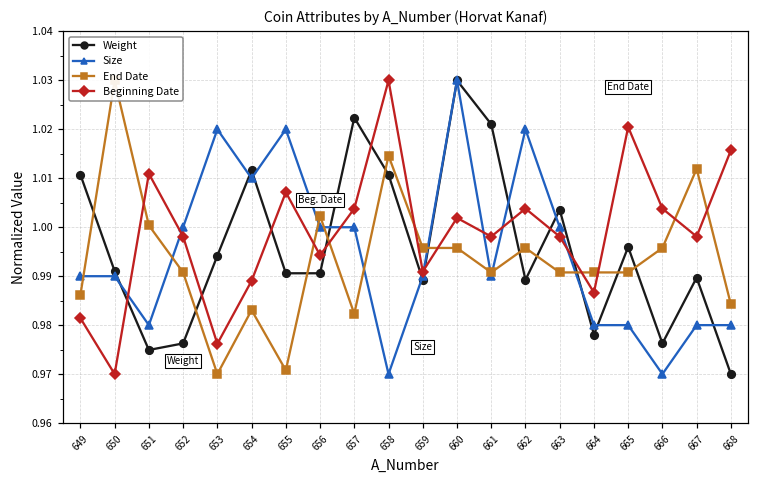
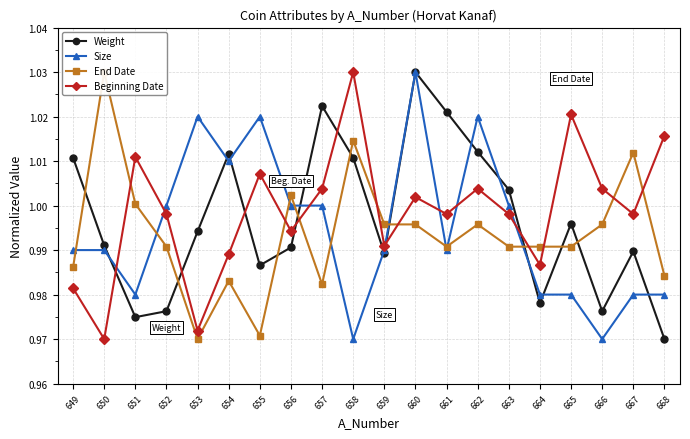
  {
    "Weight": {
      "649": 1.011,
      "650": 0.991,
      "651": 0.975,
      "652": 0.976,
      "653": 0.994,
      "654": 1.012,
-     "655": 0.991,
+     "655": 0.987,
      "656": 0.991,
      "657": 1.022,
      "658": 1.011,
      "659": 0.989,
      "661": 1.021,
-     "662": 0.989,
+     "662": 1.012,
      "663": 1.004,
      "664": 0.978,
      "665": 0.996,
      "666": 0.976,
      "667": 0.990,
      "668": 0.970
    },
    "Size": {
      "649": 0.990,
      "650": 0.990,
      "651": 0.980,
      "652": 1.000,
      "653": 1.020,
      "654": 1.010,
      "655": 1.020,
      "656": 1.000,
      "657": 1.000,
      "658": 0.970,
      "659": 0.990,
      "661": 0.990,
      "662": 1.020,
      "663": 1.000,
      "664": 0.980,
      "665": 0.980,
      "666": 0.970,
      "667": 0.980,
      "668": 0.980
    },
    "End Date": {
      "649": 0.986,
      "651": 1.000,
      "652": 0.991,
      "653": 0.970,
      "654": 0.983,
      "655": 0.971,
      "656": 1.002,
      "657": 0.982,
      "658": 1.015,
      "659": 0.996,
      "660": 0.996,
      "661": 0.991,
      "662": 0.996,
      "663": 0.991,
      "664": 0.991,
      "665": 0.991,
      "666": 0.996,
      "667": 1.012,
      "668": 0.984
    },
    "Beginning Date": {
      "649": 0.981,
      "650": 0.970,
      "651": 1.011,
      "652": 0.998,
-     "653": 0.976,
+     "653": 0.972,
      "654": 0.989,
      "655": 1.007,
      "656": 0.994,
      "657": 1.004,
      "658": 1.030,
      "659": 0.991,
      "660": 1.002,
      "661": 0.998,
      "662": 1.004,
      "663": 0.998,
      "664": 0.987,
      "665": 1.020,
      "666": 1.004,
      "667": 0.998,
      "668": 1.016
    }
  }
